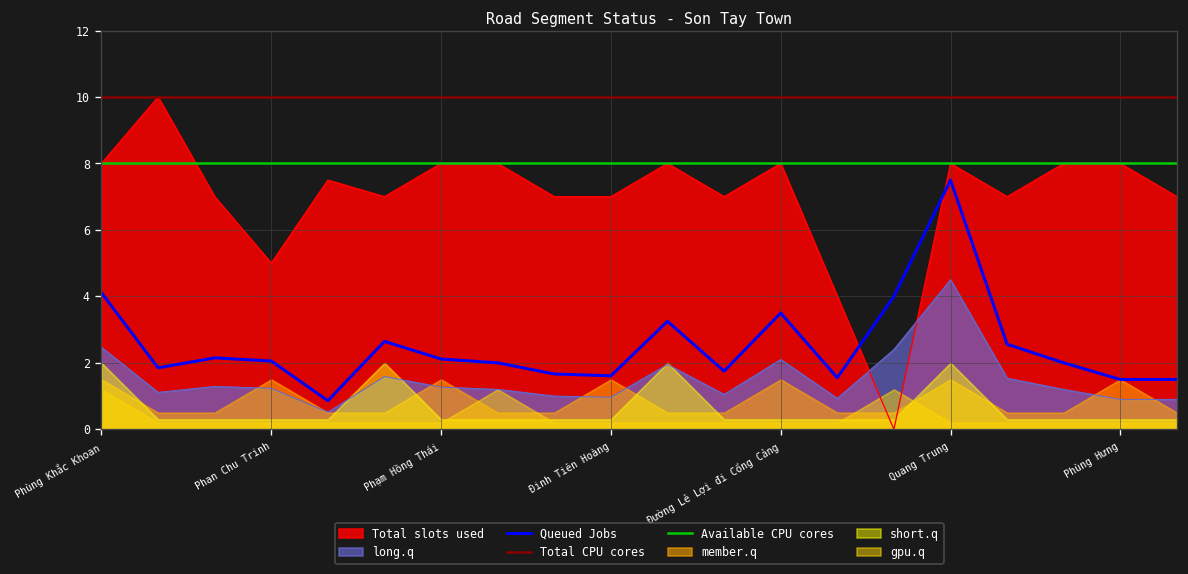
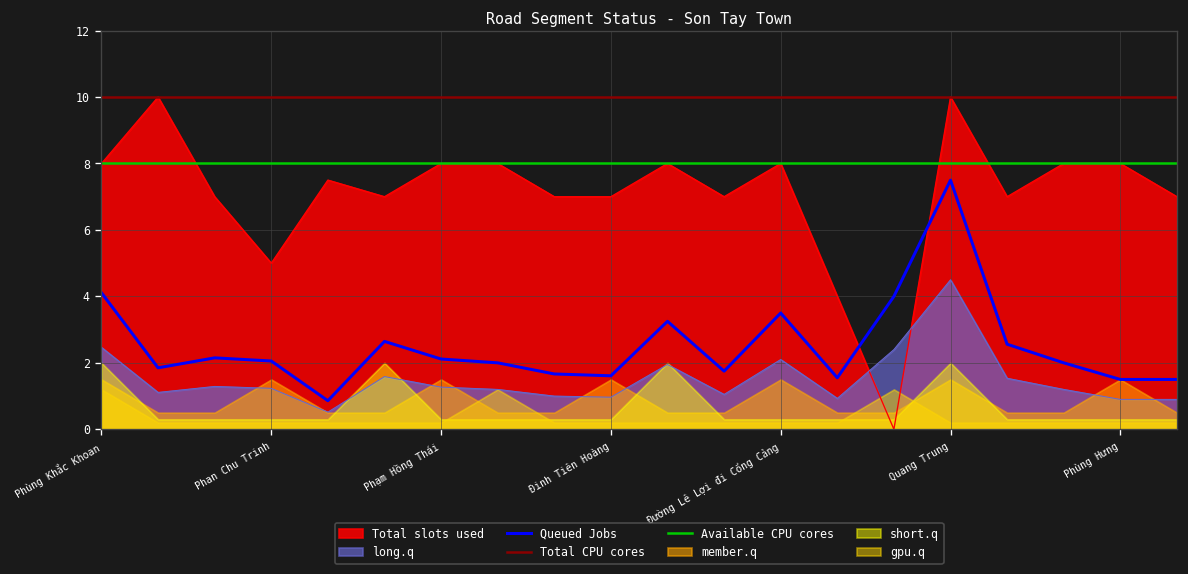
  {
    "Total slots used": {
      "Phùng Khắc Khoan": 8,
      "Phan Chu Trinh": 5,
      "Phạm Hồng Thái": 8,
      "Đinh Tiên Hoàng": 7,
      "Đường Lê Lợi đi Cổng Cảng": 8,
-     "Quang Trung": 8,
+     "Quang Trung": 10,
      "Phùng Hưng": 8
    },
    "long.q": {
      "Phùng Khắc Khoan": 2.5,
      "Phan Chu Trinh": 1.2,
      "Phạm Hồng Thái": 1.3,
      "Đinh Tiên Hoàng": 1,
      "Đường Lê Lợi đi Cổng Cảng": 2.1,
      "Quang Trung": 4.5,
      "Phùng Hưng": 0.9
    },
    "Queued Jobs": {
      "Phùng Khắc Khoan": 4.1,
      "Phan Chu Trinh": 2,
      "Phạm Hồng Thái": 2.1,
      "Đinh Tiên Hoàng": 1.6,
      "Đường Lê Lợi đi Cổng Cảng": 3.5,
      "Quang Trung": 7.5
    }
  }
